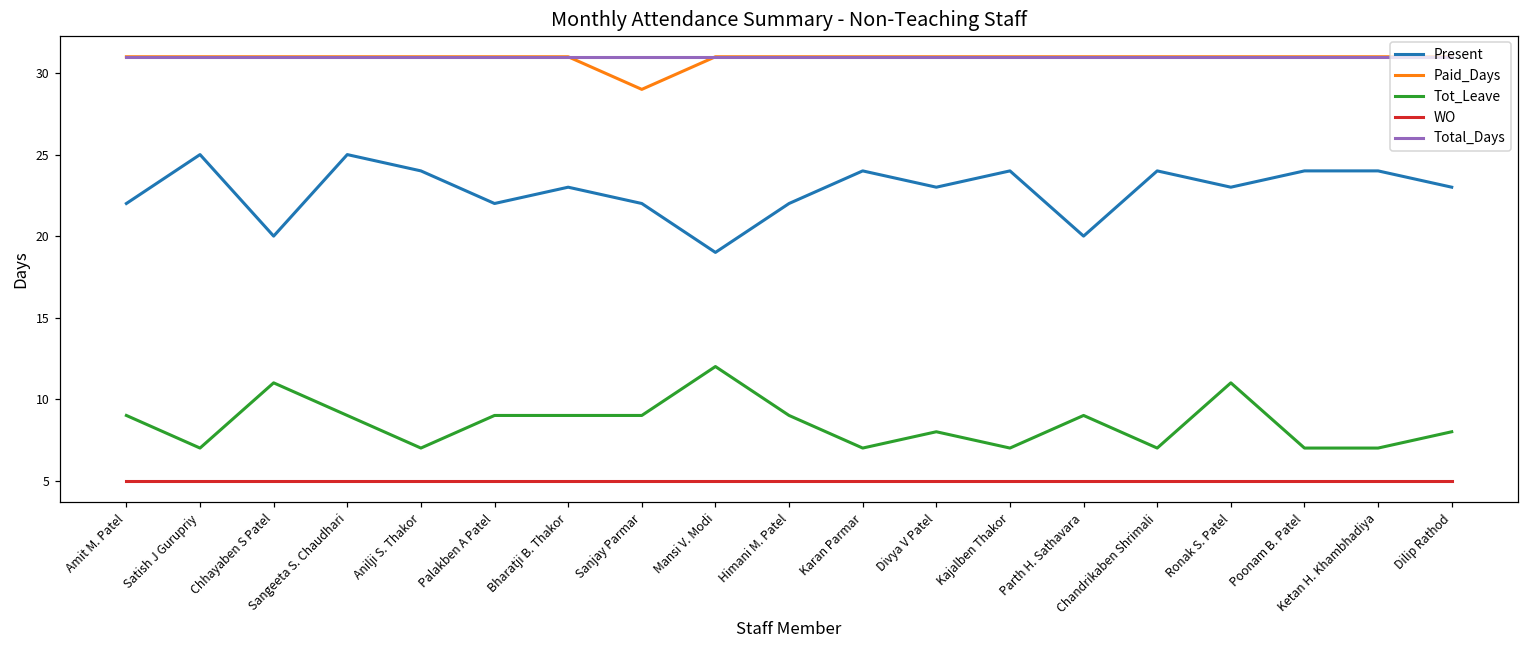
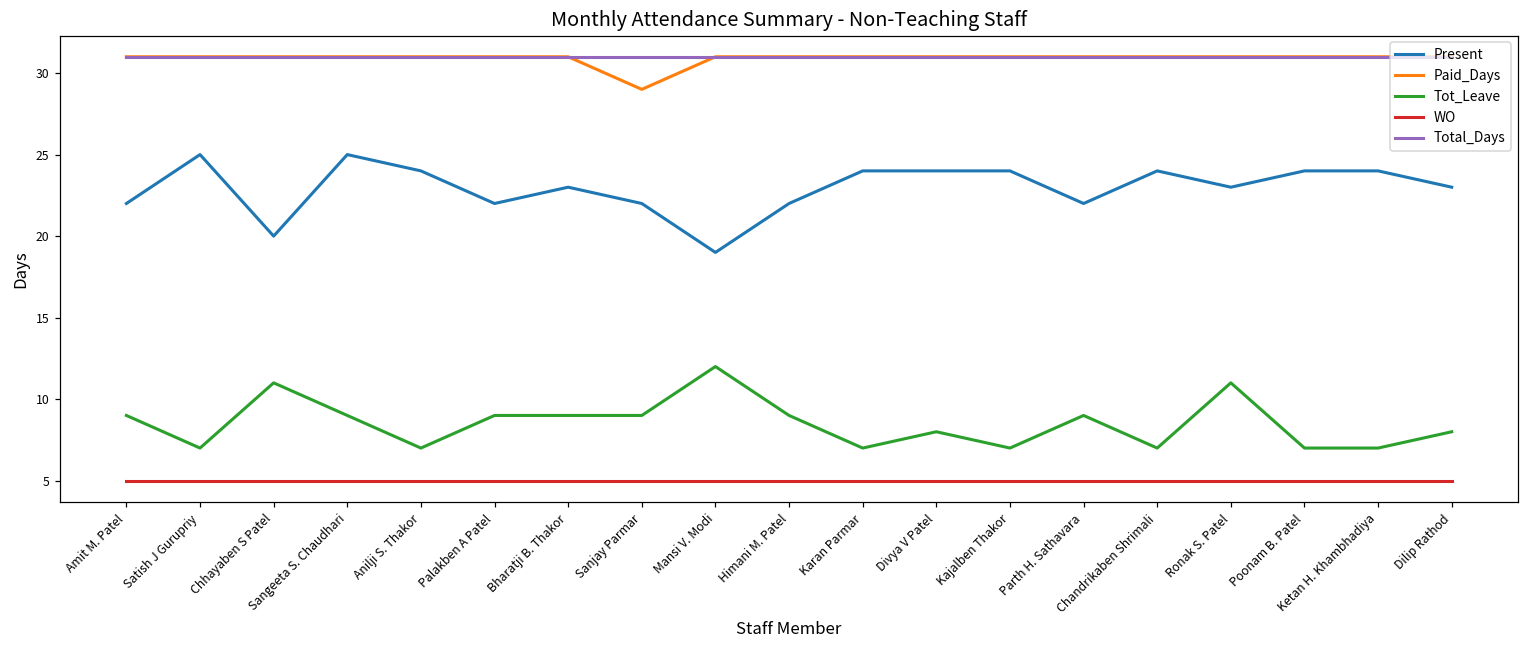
  {
    "Present": {
      "Amit M. Patel": 22,
      "Satish J Gurupriy": 25,
      "Chhayaben S Patel": 20,
      "Sangeeta S. Chaudhari": 25,
      "Anilji S. Thakor": 24,
      "Palakben A Patel": 22,
      "Bharatji B. Thakor": 23,
      "Sanjay Parmar": 22,
      "Mansi V. Modi": 19,
      "Himani M. Patel": 22,
      "Karan Parmar": 24,
-     "Divya V Patel": 23,
+     "Divya V Patel": 24,
      "Kajalben Thakor": 24,
-     "Parth H. Sathavara": 20,
+     "Parth H. Sathavara": 22,
      "Chandrikaben Shrimali": 24,
      "Ronak S. Patel": 23,
      "Poonam B. Patel": 24,
      "Ketan H. Khambhadiya": 24,
      "Dilip Rathod": 23
    },
    "Paid_Days": {
      "Sanjay Parmar": 29
    },
    "Tot_Leave": {
      "Amit M. Patel": 9,
      "Satish J Gurupriy": 7,
      "Chhayaben S Patel": 11,
      "Sangeeta S. Chaudhari": 9,
      "Anilji S. Thakor": 7,
      "Palakben A Patel": 9,
      "Bharatji B. Thakor": 9,
      "Sanjay Parmar": 9,
      "Mansi V. Modi": 12,
      "Himani M. Patel": 9,
      "Karan Parmar": 7,
      "Divya V Patel": 8,
      "Kajalben Thakor": 7,
      "Parth H. Sathavara": 9,
      "Chandrikaben Shrimali": 7,
      "Ronak S. Patel": 11,
      "Poonam B. Patel": 7,
      "Ketan H. Khambhadiya": 7,
      "Dilip Rathod": 8
    },
    "WO": {
      "Amit M. Patel": 5,
      "Satish J Gurupriy": 5,
      "Chhayaben S Patel": 5,
      "Sangeeta S. Chaudhari": 5,
      "Anilji S. Thakor": 5,
      "Palakben A Patel": 5,
      "Bharatji B. Thakor": 5,
      "Sanjay Parmar": 5,
      "Mansi V. Modi": 5,
      "Himani M. Patel": 5,
      "Karan Parmar": 5,
      "Divya V Patel": 5,
      "Kajalben Thakor": 5,
      "Parth H. Sathavara": 5,
      "Chandrikaben Shrimali": 5,
      "Ronak S. Patel": 5,
      "Poonam B. Patel": 5,
      "Ketan H. Khambhadiya": 5,
      "Dilip Rathod": 5
    },
    "Total_Days": {
      "Sanjay Parmar": 31
    }
  }
